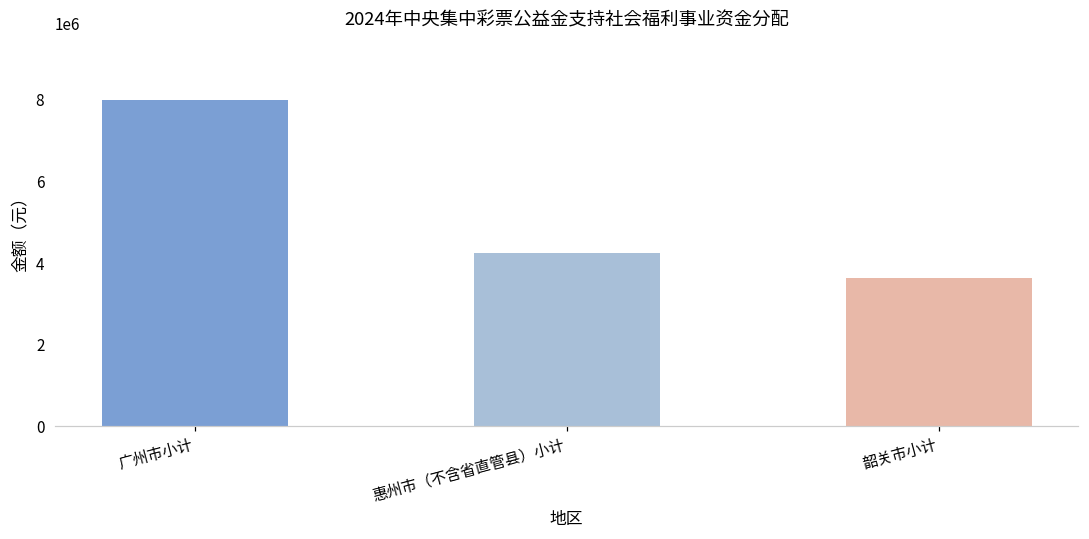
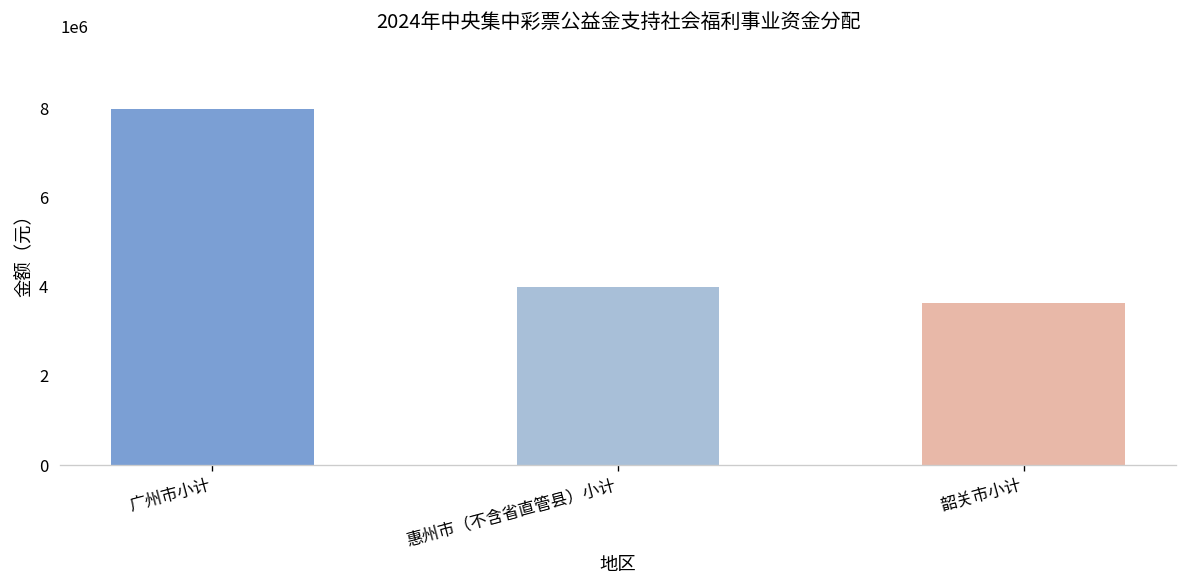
  {
    "广州市小计": 8000000,
-   "惠州市（不含省直管县）小计": 4300000,
+   "惠州市（不含省直管县）小计": 4000000,
    "韶关市小计": 3600000
  }
